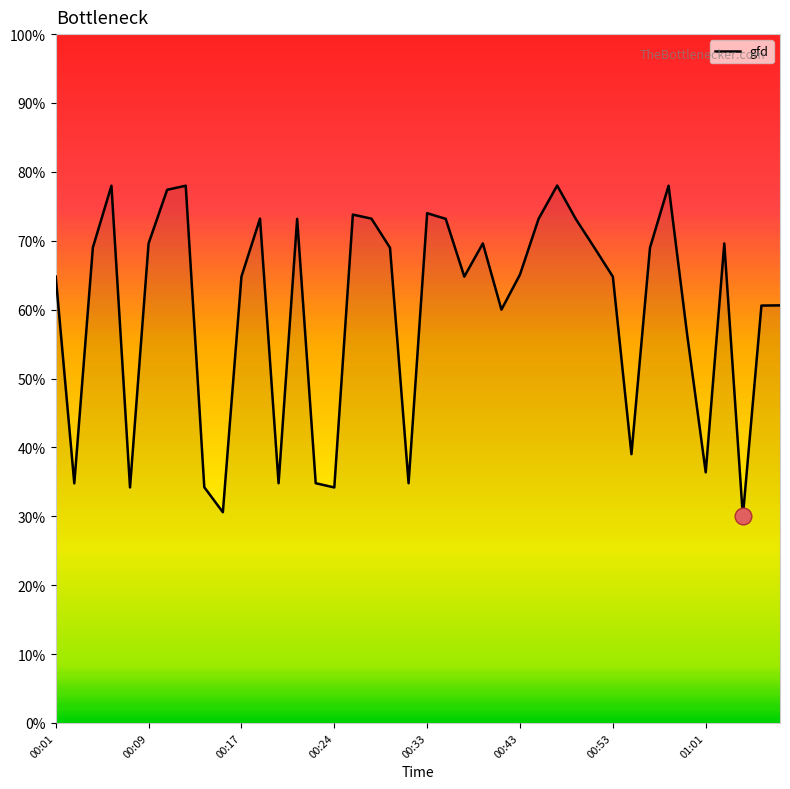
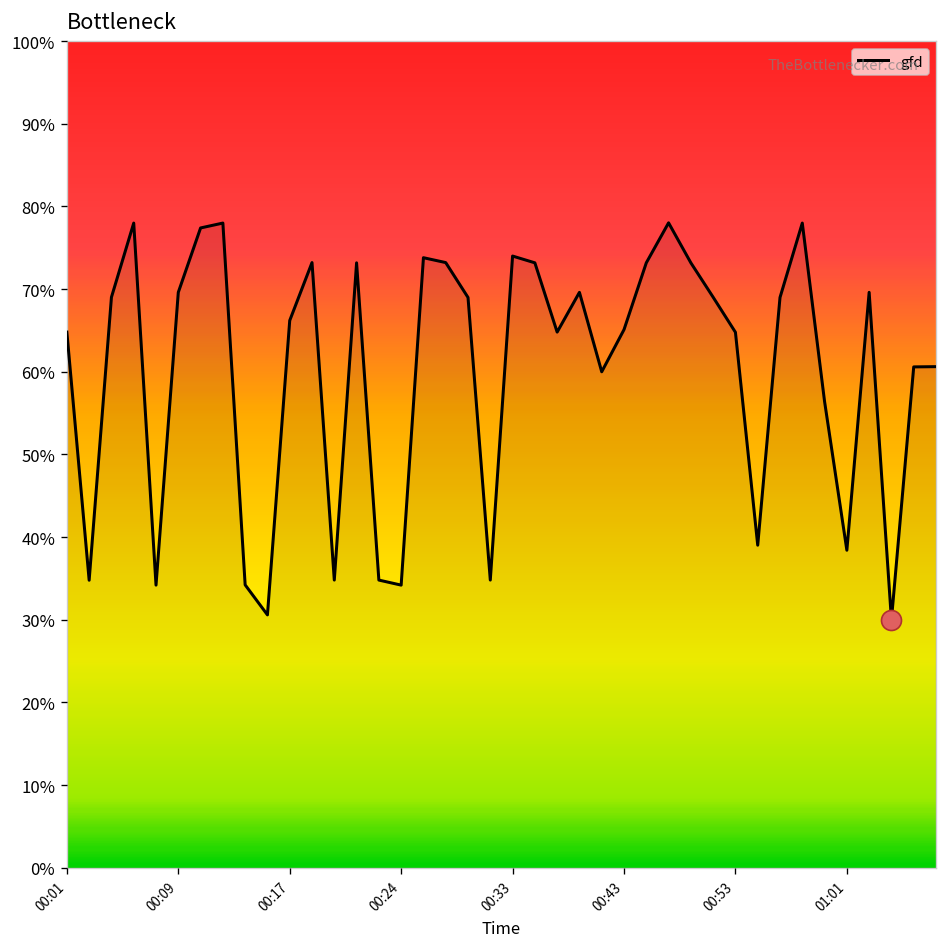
  {
    "gfd": {
      "00:01": "65%",
      "00:09": "70%",
-     "00:17": "65%",
+     "00:17": "66%",
      "00:24": "34%",
      "00:33": "74%",
      "00:43": "65%",
      "00:53": "65%",
-     "01:01": "36%"
+     "01:01": "38%"
    }
  }
